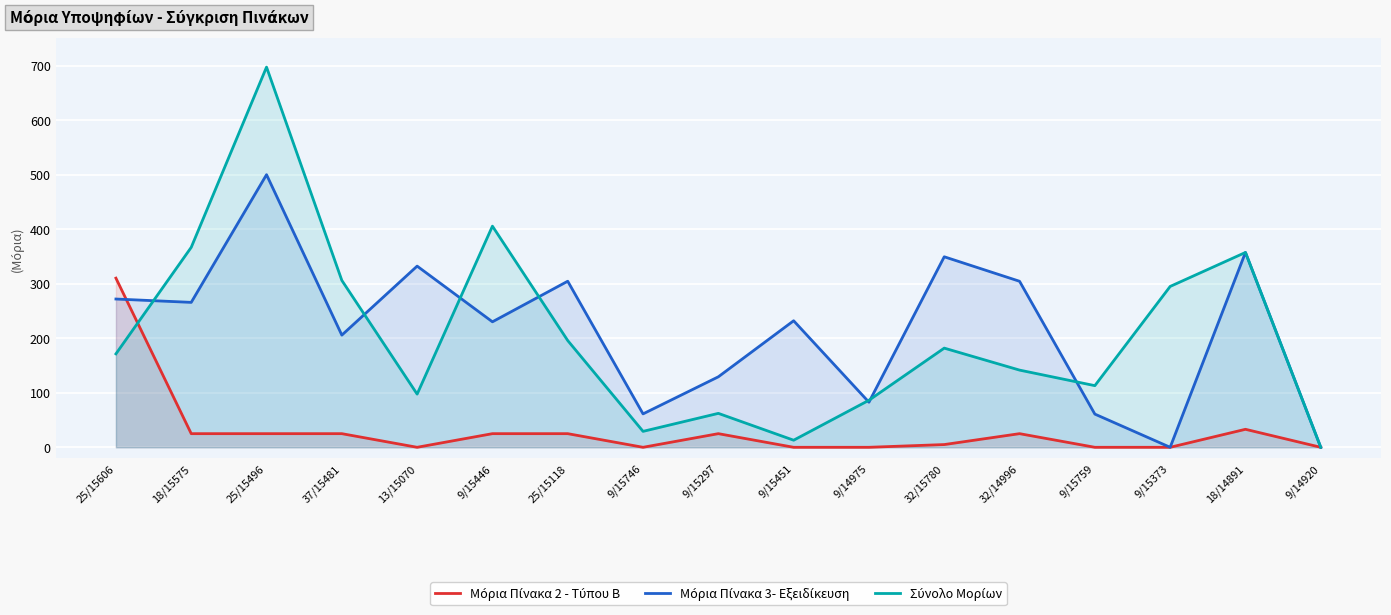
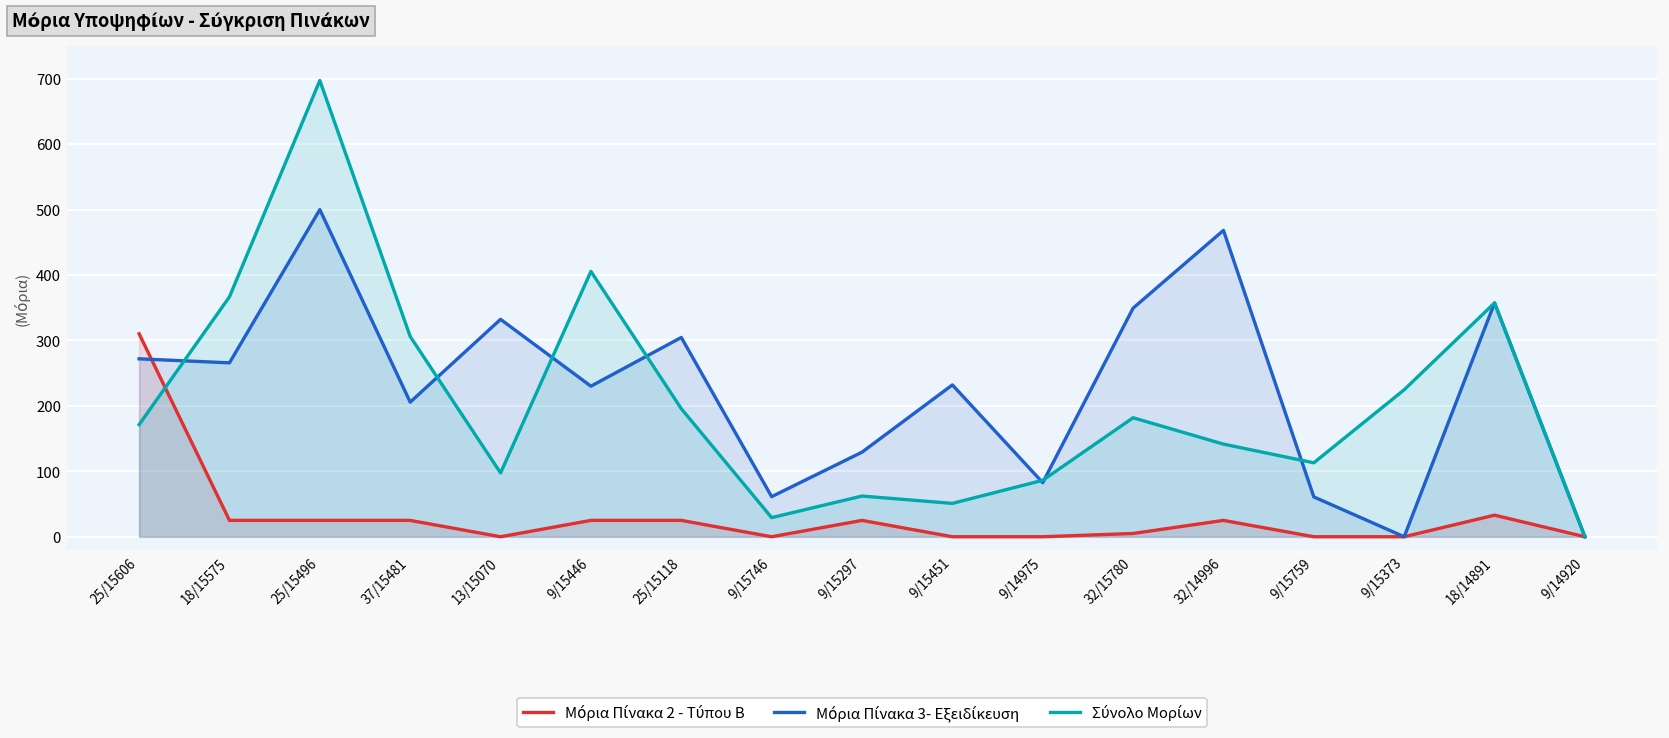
  {
    "Μόρια Πίνακα 2 - Τύπου Β": {
      "25/15606": 310,
      "18/15575": 30,
      "25/15496": 30,
      "37/15481": 30,
      "13/15070": 0,
      "9/15446": 30,
      "25/15118": 30,
      "9/15746": 0,
      "9/15297": 30,
      "9/15451": 0,
      "9/14975": 0,
      "32/15780": 10,
      "32/14996": 30,
      "9/15759": 0,
      "18/14891": 30
    },
    "Μόρια Πίνακα 3- Εξειδίκευση": {
      "25/15606": 270,
      "18/15575": 270,
      "25/15496": 500,
      "37/15481": 210,
      "13/15070": 330,
      "9/15446": 230,
      "25/15118": 300,
      "9/15746": 60,
      "9/15297": 130,
      "9/15451": 230,
      "32/15780": 350,
-     "32/14996": 300,
+     "32/14996": 470,
      "9/15759": 60
    },
    "Σύνολο Μορίων": {
      "25/15606": 170,
      "18/15575": 370,
      "25/15496": 700,
      "37/15481": 310,
      "13/15070": 100,
      "9/15446": 410,
      "25/15118": 200,
      "9/15746": 30,
      "9/15297": 60,
-     "9/15451": 10,
+     "9/15451": 50,
      "32/15780": 180,
      "32/14996": 140,
      "9/15759": 110,
-     "9/15373": 300
+     "9/15373": 220
    }
  }
